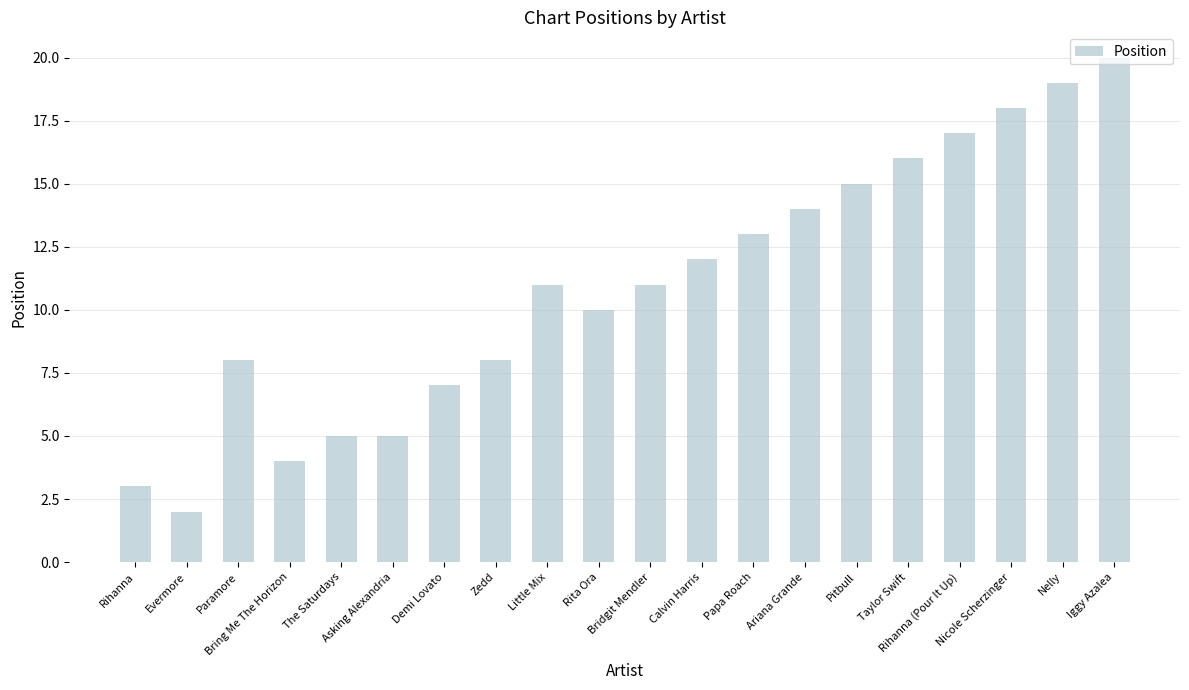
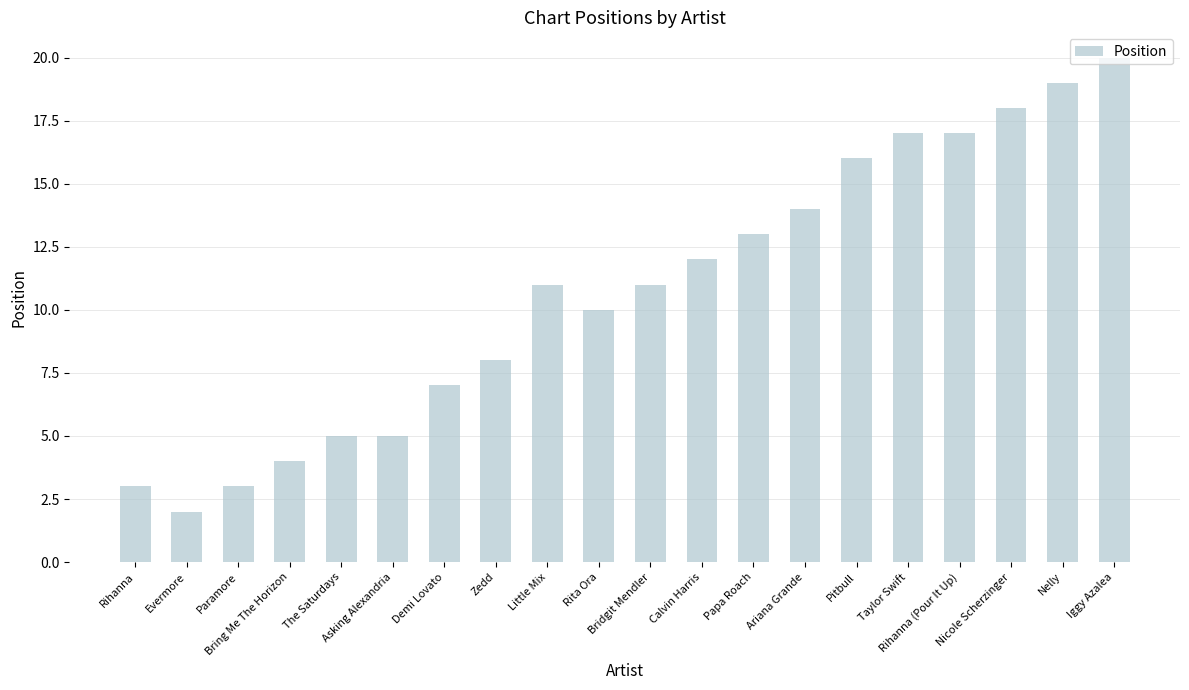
  {
    "Rihanna": 3,
    "Evermore": 2,
-   "Paramore": 8,
+   "Paramore": 3,
    "Bring Me The Horizon": 4,
    "The Saturdays": 5,
    "Asking Alexandria": 5,
    "Demi Lovato": 7,
    "Zedd": 8,
    "Little Mix": 11,
    "Rita Ora": 10,
    "Bridgit Mendler": 11,
    "Calvin Harris": 12,
    "Papa Roach": 13,
    "Ariana Grande": 14,
-   "Pitbull": 15,
-   "Taylor Swift": 16,
+   "Pitbull": 16,
+   "Taylor Swift": 17,
    "Rihanna (Pour It Up)": 17,
    "Nicole Scherzinger": 18,
    "Nelly": 19
  }
